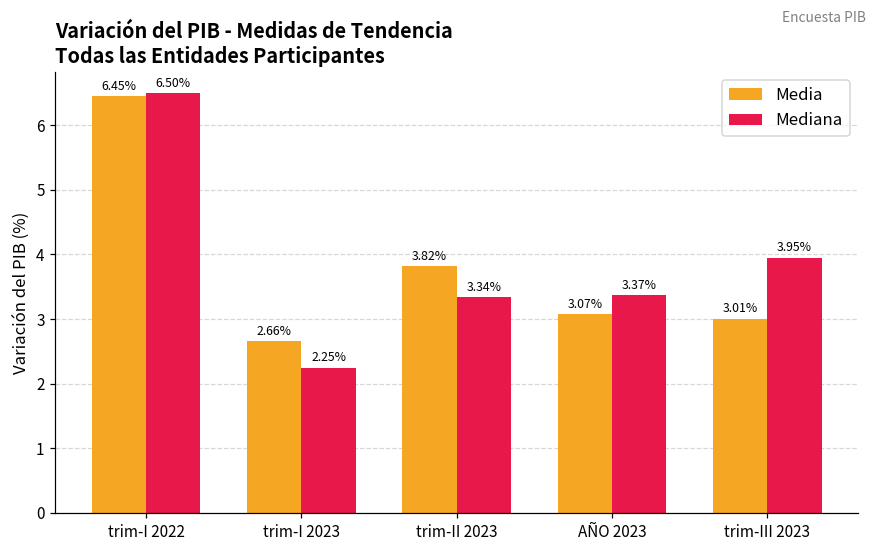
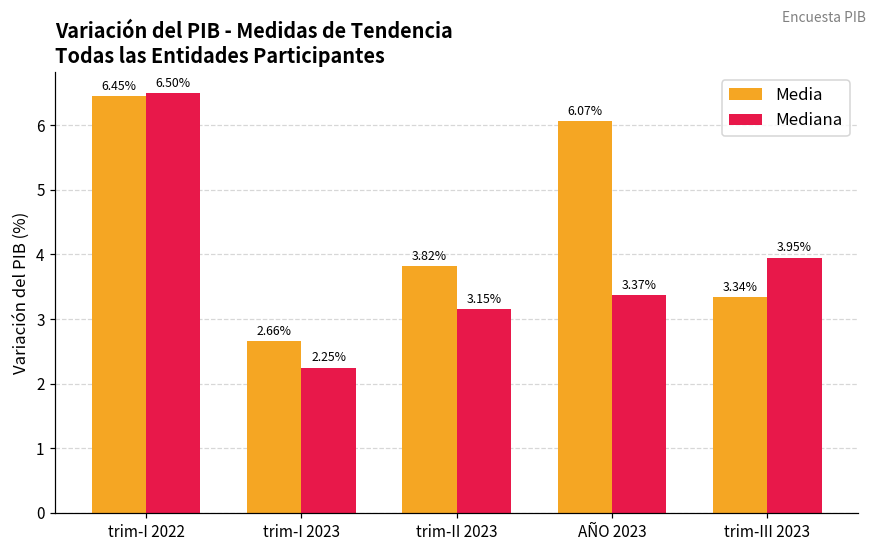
  {
    "Media": {
      "trim-I 2022": "6.45%",
      "trim-I 2023": "2.66%",
      "trim-II 2023": "3.82%",
-     "AÑO 2023": "3.07%",
-     "trim-III 2023": "3.01%"
+     "AÑO 2023": "6.07%",
+     "trim-III 2023": "3.34%"
    },
    "Mediana": {
      "trim-I 2022": "6.50%",
      "trim-I 2023": "2.25%",
-     "trim-II 2023": "3.34%",
+     "trim-II 2023": "3.15%",
      "AÑO 2023": "3.37%",
      "trim-III 2023": "3.95%"
    }
  }
